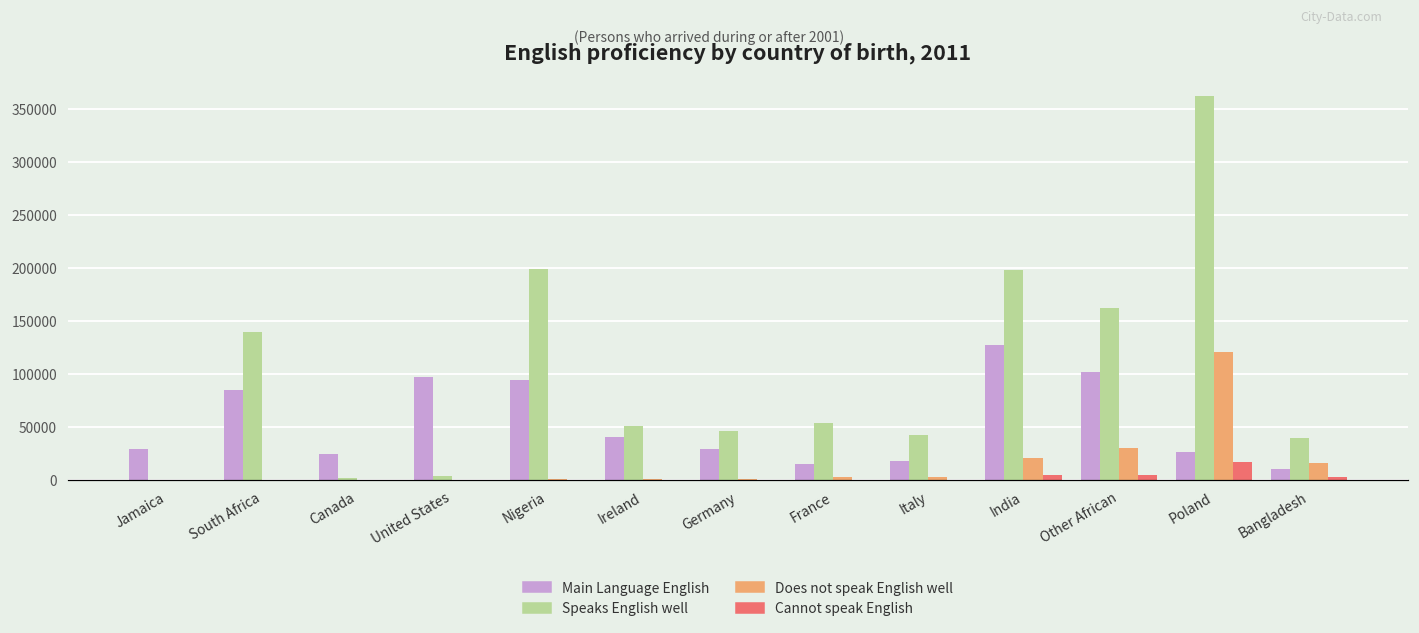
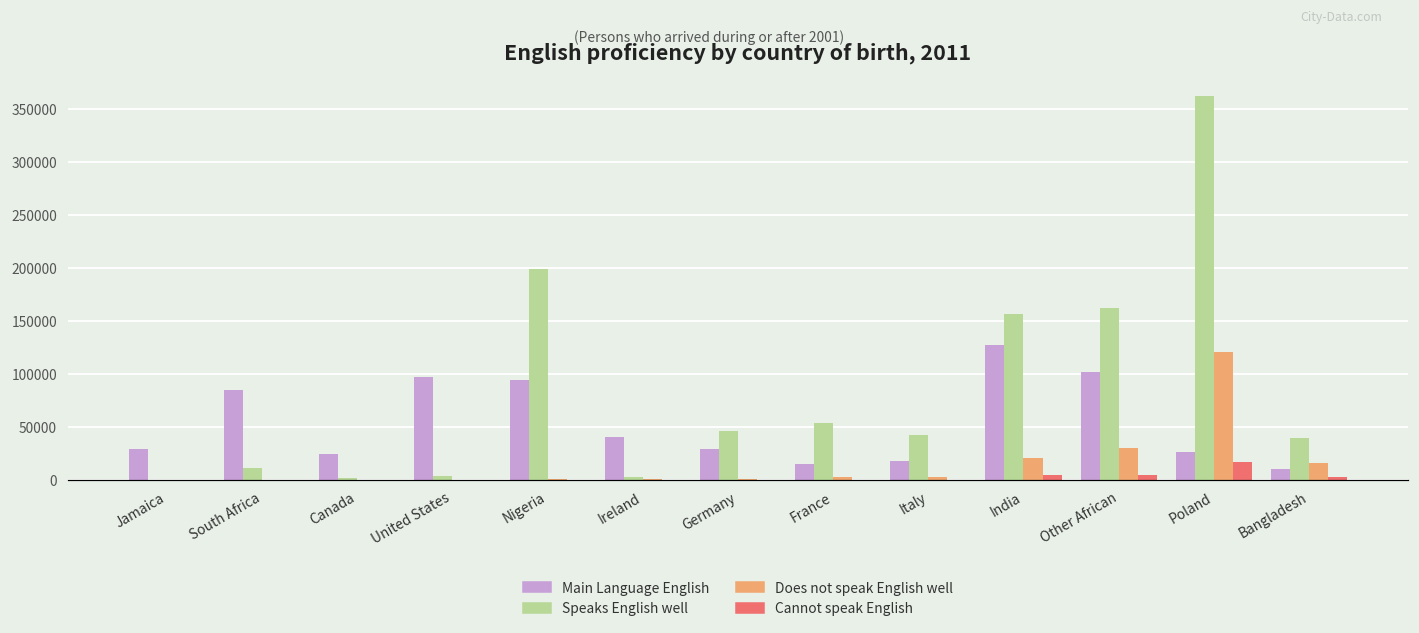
  {
    "Main Language English": {
      "Jamaica": 30000,
      "South Africa": 80000,
      "Canada": 20000,
      "United States": 100000,
      "Nigeria": 90000,
      "Ireland": 40000,
      "Germany": 30000,
      "France": 10000,
      "Italy": 20000,
      "India": 130000,
      "Other African": 100000,
      "Poland": 30000,
      "Bangladesh": 10000
    },
    "Speaks English well": {
-     "South Africa": 140000,
+     "South Africa": 10000,
      "United States": 0,
      "Nigeria": 200000,
-     "Ireland": 50000,
+     "Ireland": 0,
      "Germany": 50000,
      "France": 50000,
      "Italy": 40000,
-     "India": 200000,
+     "India": 160000,
      "Other African": 160000,
      "Poland": 360000,
      "Bangladesh": 40000
    }
  }
